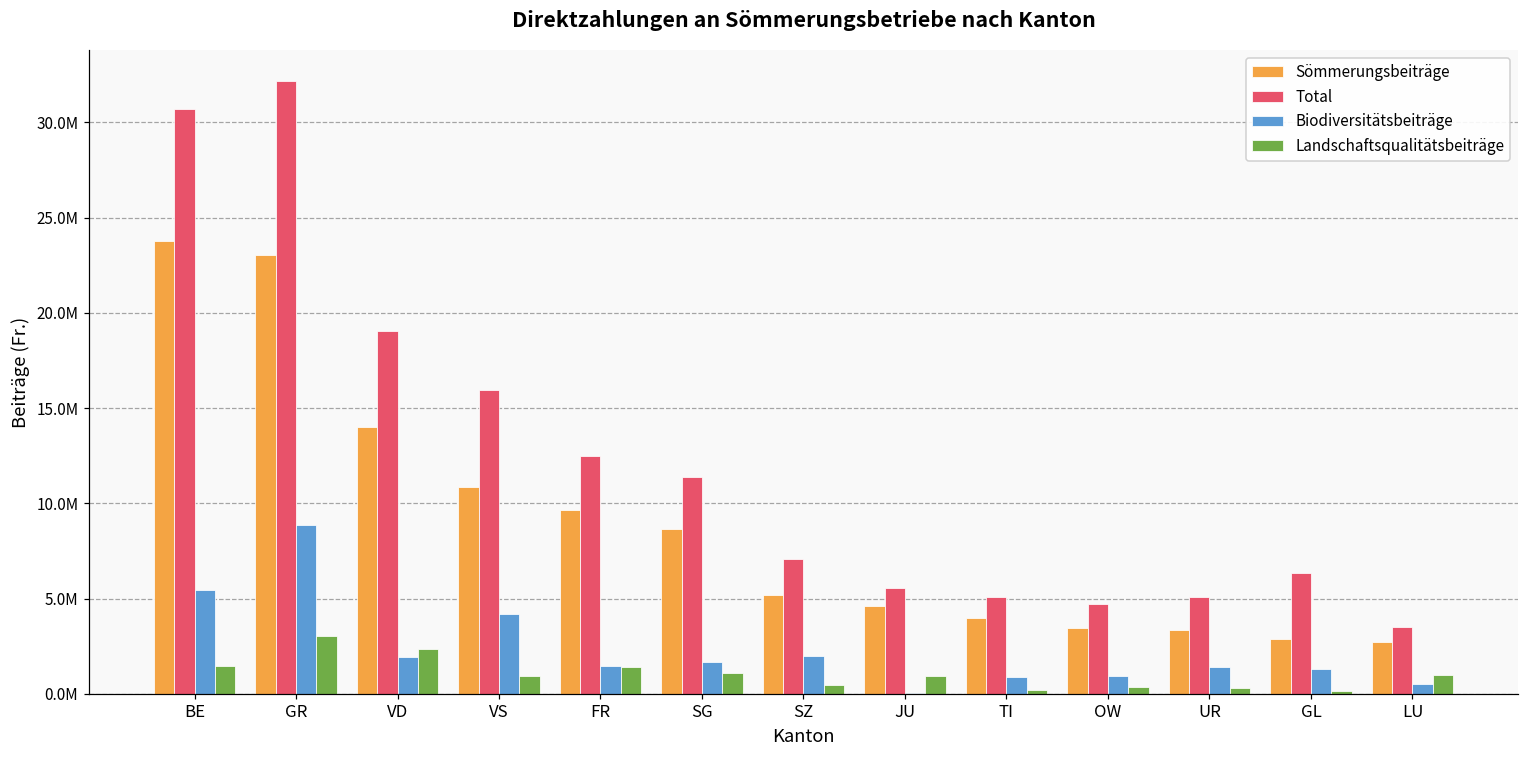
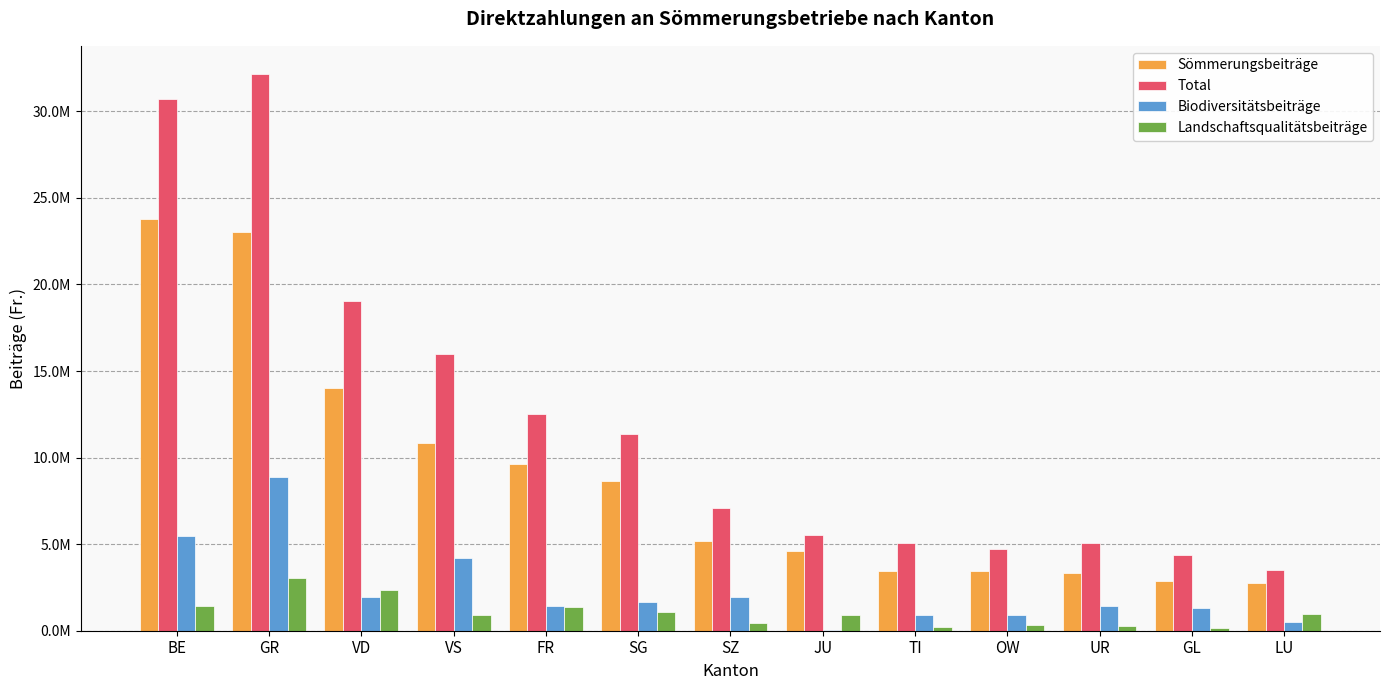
  {
    "Sömmerungsbeiträge": {
      "BE": 23800000,
      "GR": 23000000,
      "VD": 14000000,
      "VS": 10900000,
      "FR": 9600000,
      "SG": 8600000,
      "SZ": 5200000,
      "JU": 4600000,
-     "TI": 4000000,
+     "TI": 3500000,
      "OW": 3500000,
      "UR": 3300000,
      "GL": 2900000,
      "LU": 2700000
    },
    "Total": {
      "BE": 30700000,
      "GR": 32200000,
      "VD": 19000000,
      "VS": 16000000,
      "FR": 12500000,
      "SG": 11400000,
      "SZ": 7100000,
      "JU": 5500000,
      "TI": 5100000,
      "OW": 4700000,
      "UR": 5100000,
-     "GL": 6300000,
+     "GL": 4400000,
      "LU": 3500000
    },
    "Biodiversitätsbeiträge": {
      "BE": 5400000,
      "GR": 8900000,
      "VD": 1900000,
      "VS": 4200000,
      "FR": 1500000,
      "SG": 1600000,
      "SZ": 2000000,
      "TI": 900000,
      "OW": 900000,
      "UR": 1400000,
      "GL": 1300000,
      "LU": 500000
    },
    "Landschaftsqualitätsbeiträge": {
      "BE": 1500000,
      "GR": 3000000,
      "VD": 2400000,
      "VS": 900000,
      "FR": 1400000,
      "SG": 1100000,
      "SZ": 500000,
      "JU": 900000,
      "TI": 200000,
      "OW": 300000,
      "UR": 300000,
      "GL": 200000,
      "LU": 1000000
    }
  }
